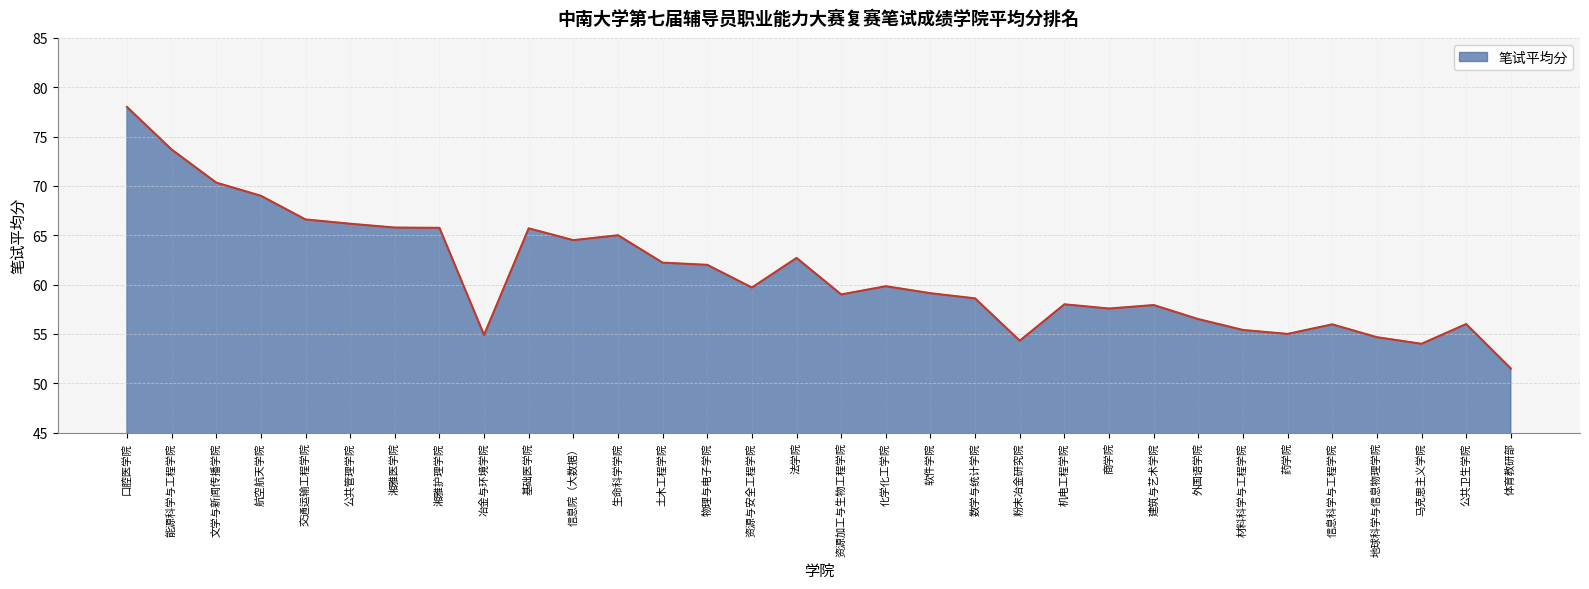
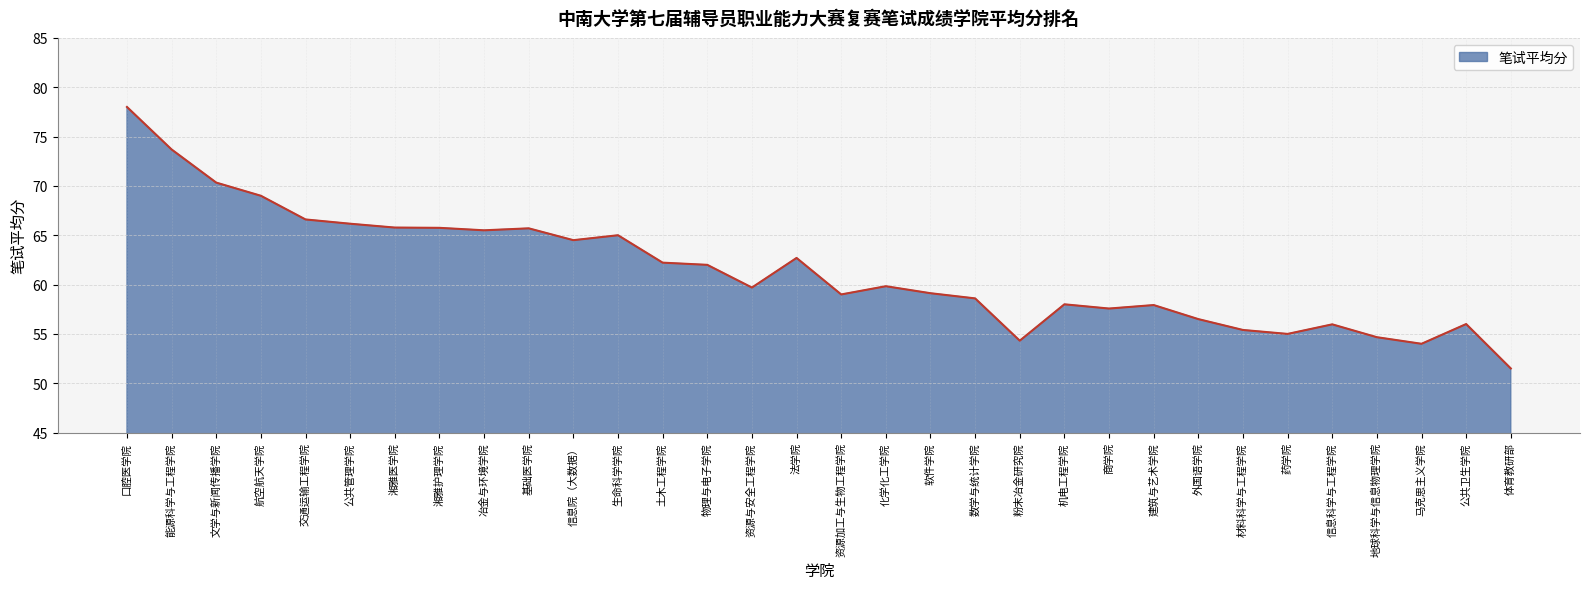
  {
    "口腔医学院": 78,
    "能源科学与工程学院": 74,
    "文学与新闻传播学院": 70,
    "航空航天学院": 69,
    "交通运输工程学院": 67,
    "公共管理学院": 66,
    "湘雅医学院": 66,
    "湘雅护理学院": 66,
-   "冶金与环境学院": 55,
+   "冶金与环境学院": 66,
    "基础医学院": 66,
    "信息院（大数据）": 65,
    "生命科学学院": 65,
    "土木工程学院": 62,
    "物理与电子学院": 62,
    "资源与安全工程学院": 60,
    "法学院": 63,
    "资源加工与生物工程学院": 59,
    "化学化工学院": 60,
    "软件学院": 59,
    "数学与统计学院": 59,
    "粉末冶金研究院": 54,
    "机电工程学院": 58,
    "商学院": 58,
    "建筑与艺术学院": 58,
    "外国语学院": 57,
    "材料科学与工程学院": 55,
    "药学院": 55,
    "信息科学与工程学院": 56,
    "地球科学与信息物理学院": 55,
    "马克思主义学院": 54,
    "公共卫生学院": 56,
    "体育教研部": 52
  }
